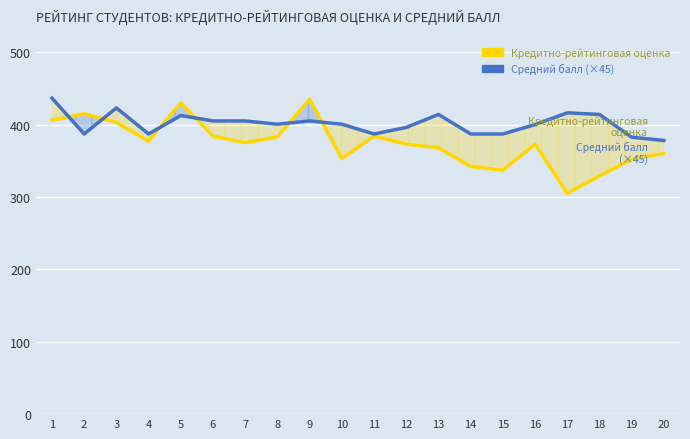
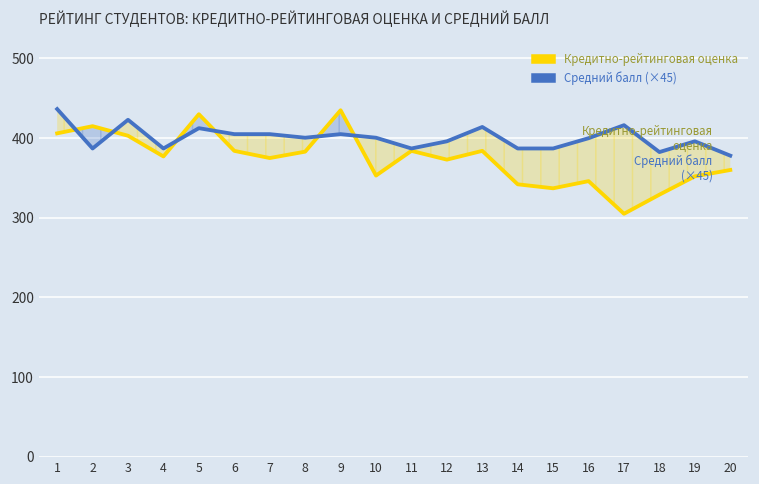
  {
    "Кредитно-рейтинговая оценка": {
      "1": 410,
      "2": 420,
      "3": 400,
      "4": 380,
      "5": 430,
      "6": 380,
      "7": 380,
      "8": 380,
      "9": 440,
      "10": 350,
      "12": 370,
-     "13": 370,
+     "13": 380,
      "14": 340,
      "15": 340,
-     "16": 370,
+     "16": 350,
      "17": 310,
      "18": 330,
      "20": 360
    },
    "Средний балл (×45)": {
      "1": 440,
      "2": 390,
      "3": 420,
      "4": 390,
      "5": 410,
      "6": 410,
      "7": 410,
      "8": 400,
      "9": 410,
      "10": 400,
      "12": 400,
      "13": 410,
      "14": 390,
      "15": 390,
      "16": 400,
      "17": 420,
-     "18": 410,
-     "19": 380,
+     "18": 380,
+     "19": 400,
      "20": 380
    }
  }
